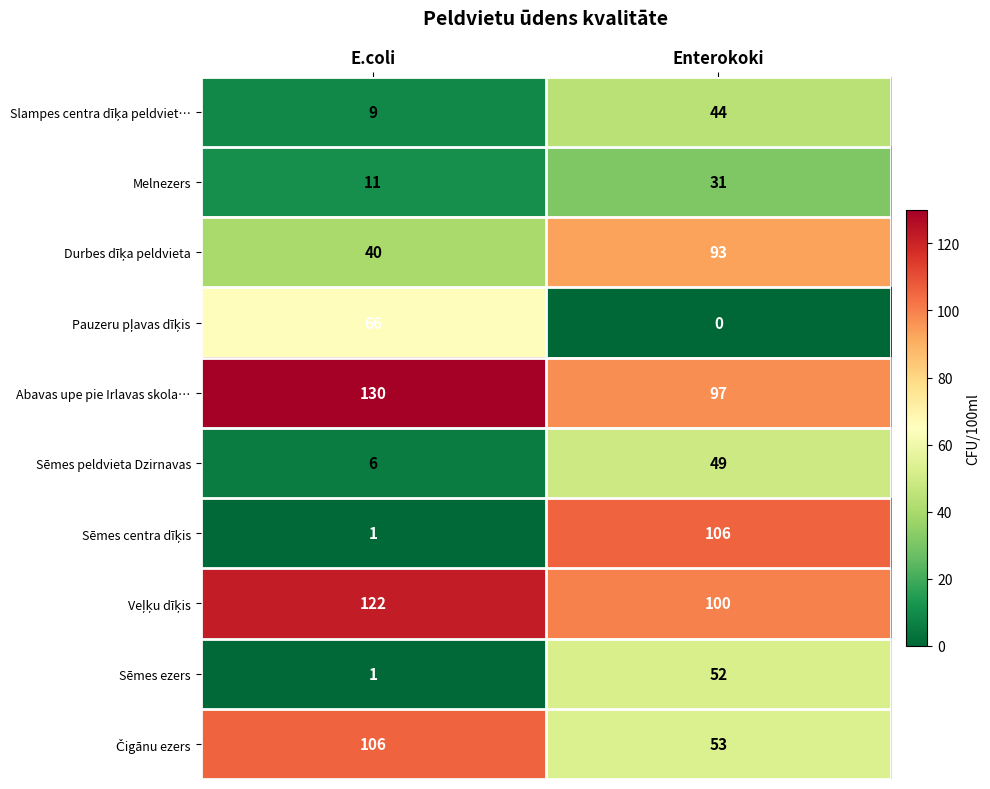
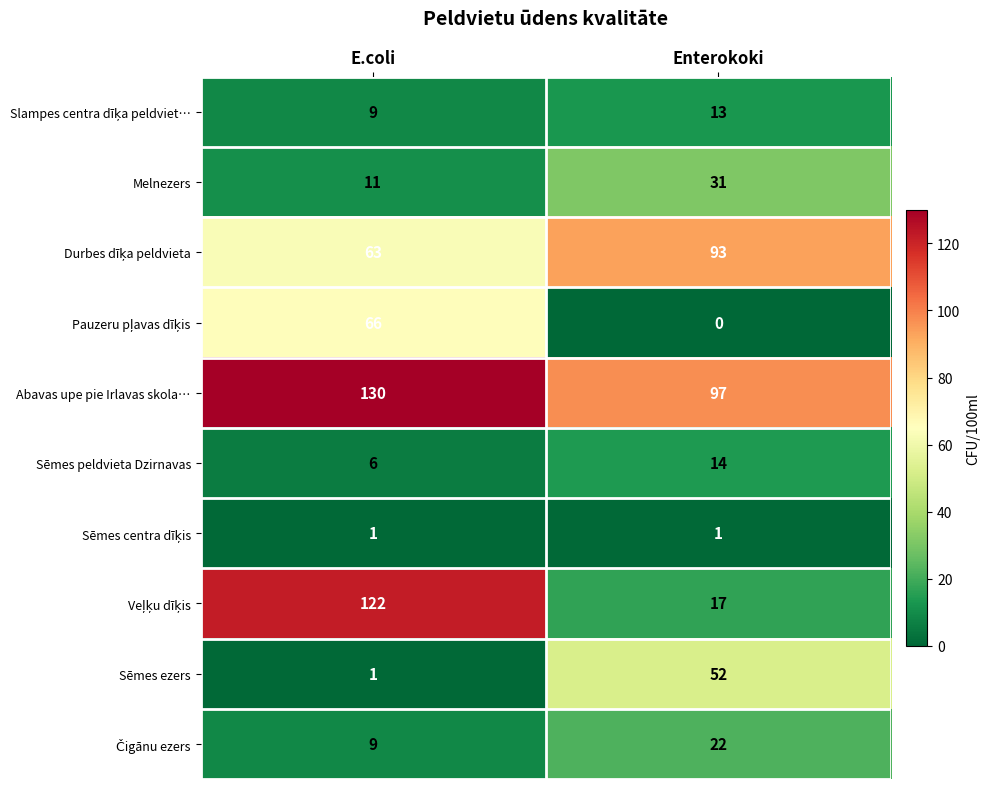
  {
    "Slampes centra dīķa peldviet…": {
      "E.coli": 9,
-     "Enterokoki": 44
+     "Enterokoki": 13
    },
    "Melnezers": {
      "E.coli": 11,
      "Enterokoki": 31
    },
    "Durbes dīķa peldvieta": {
-     "E.coli": 40,
+     "E.coli": 63,
      "Enterokoki": 93
    },
    "Pauzeru pļavas dīķis": {
      "E.coli": 66,
      "Enterokoki": 0
    },
    "Abavas upe pie Irlavas skola…": {
      "E.coli": 130,
      "Enterokoki": 97
    },
    "Sēmes peldvieta Dzirnavas": {
      "E.coli": 6,
-     "Enterokoki": 49
+     "Enterokoki": 14
    },
    "Sēmes centra dīķis": {
      "E.coli": 1,
-     "Enterokoki": 106
+     "Enterokoki": 1
    },
    "Veļķu dīķis": {
      "E.coli": 122,
-     "Enterokoki": 100
+     "Enterokoki": 17
    },
    "Sēmes ezers": {
      "E.coli": 1,
      "Enterokoki": 52
    },
    "Čigānu ezers": {
-     "E.coli": 106,
-     "Enterokoki": 53
+     "E.coli": 9,
+     "Enterokoki": 22
    }
  }
